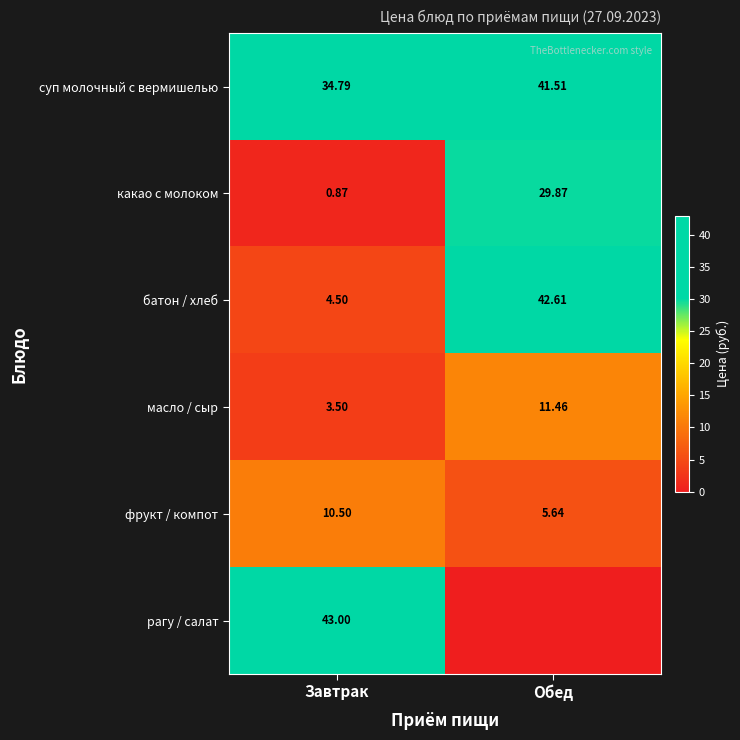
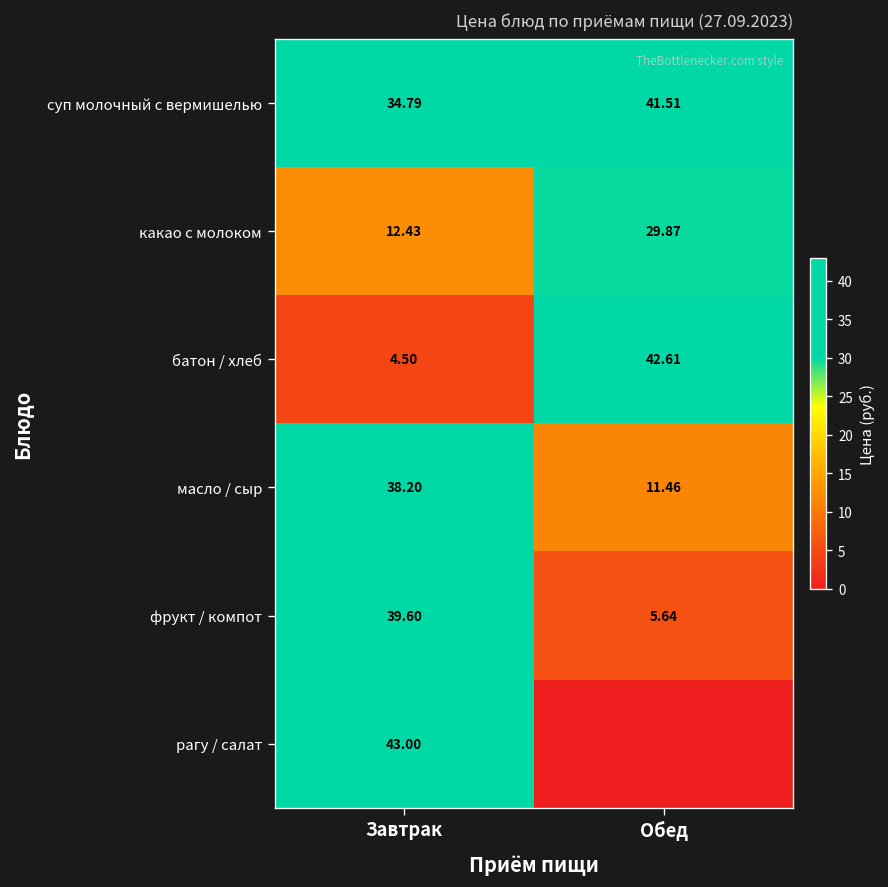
  {
    "суп молочный с вермишелью": {
      "Завтрак": 34.79
    },
    "какао с молоком": {
-     "Завтрак": 0.87,
+     "Завтрак": 12.43,
      "Обед": 29.87
    },
    "батон / хлеб": {
      "Завтрак": 4.50,
      "Обед": 42.61
    },
    "масло / сыр": {
-     "Завтрак": 3.50,
+     "Завтрак": 38.20,
      "Обед": 11.46
    },
    "фрукт / компот": {
-     "Завтрак": 10.50,
+     "Завтрак": 39.60,
      "Обед": 5.64
    },
    "рагу / салат": {
      "Завтрак": 43.00
    }
  }
